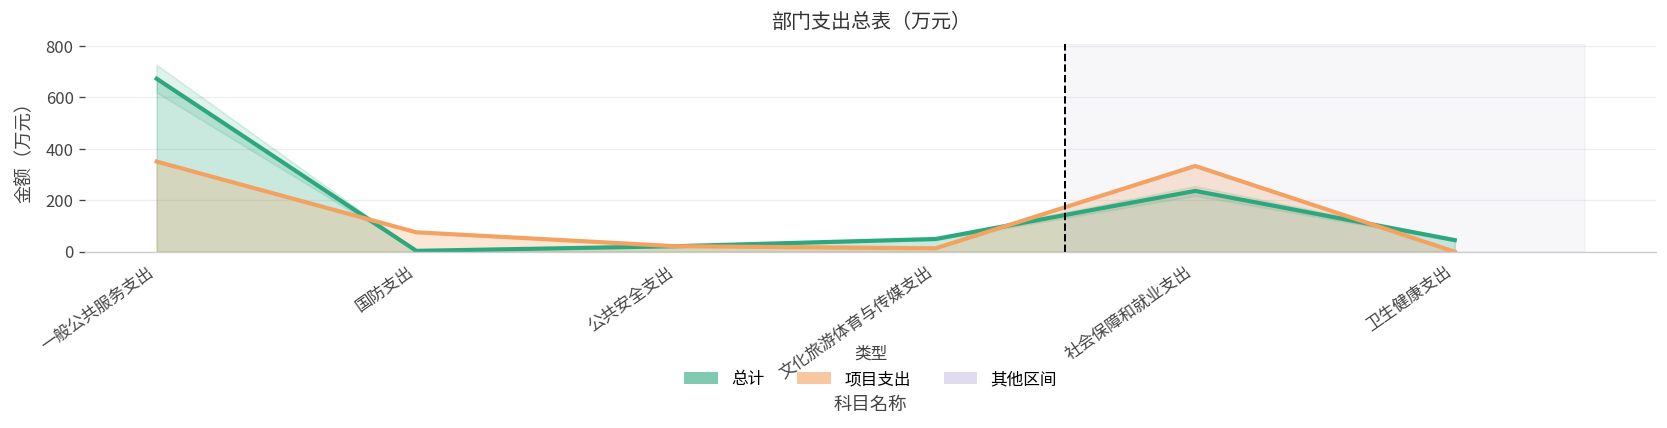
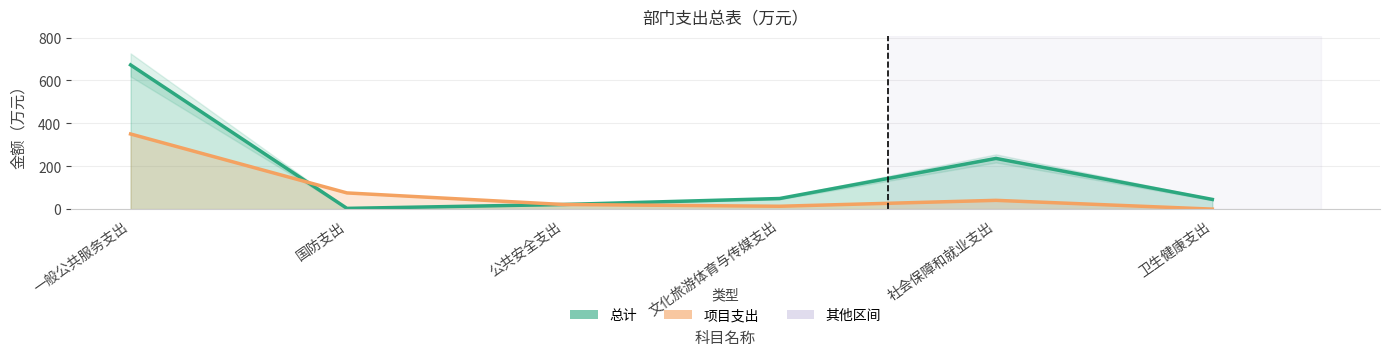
  {
    "项目支出": {
      "一般公共服务支出": 350,
      "国防支出": 80,
      "文化旅游体育与传媒支出": 10,
-     "社会保障和就业支出": 330,
+     "社会保障和就业支出": 40,
      "卫生健康支出": 0
    }
  }
